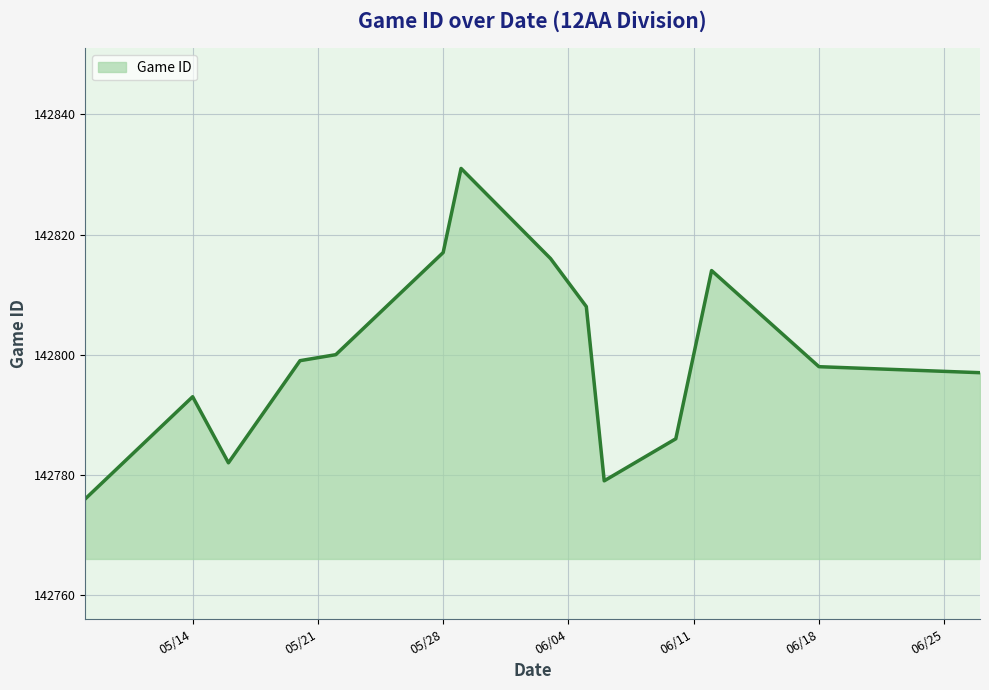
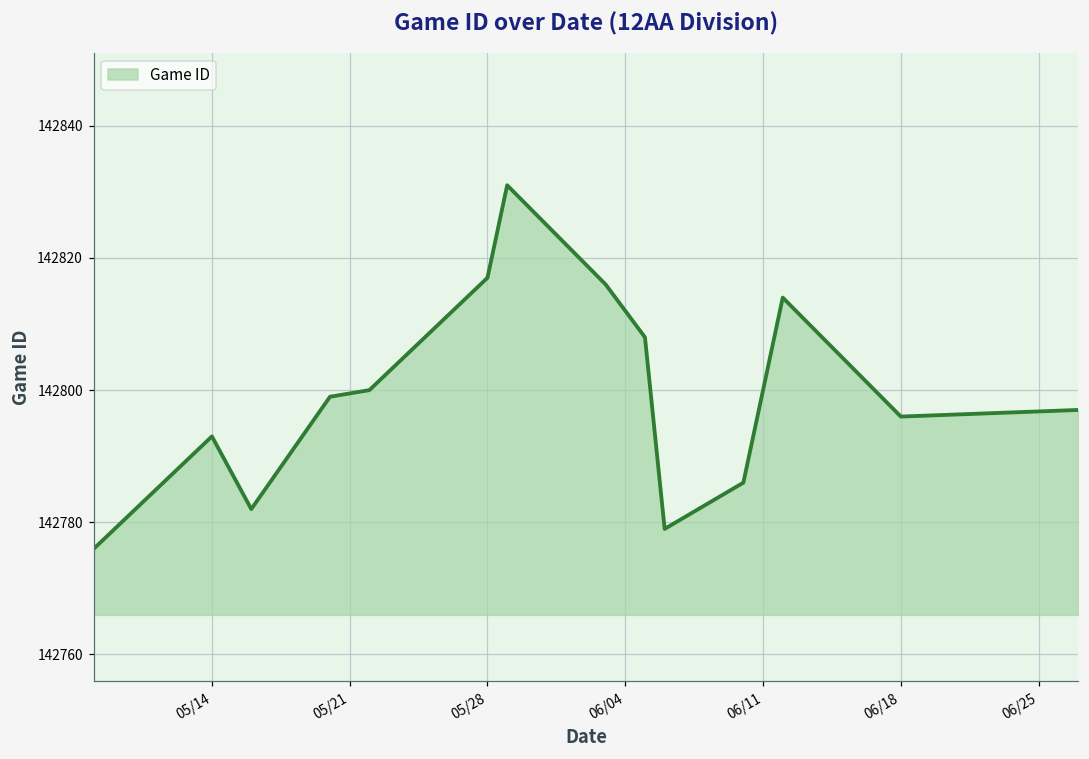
  {
    "05/14": 142793,
    "05/28": 142817,
-   "06/18": 142798
+   "06/18": 142796
  }
